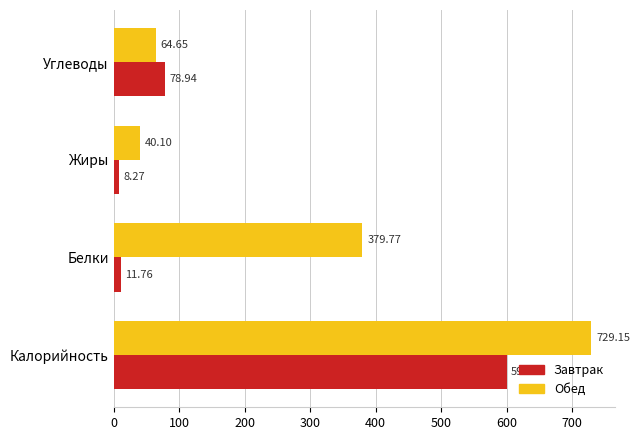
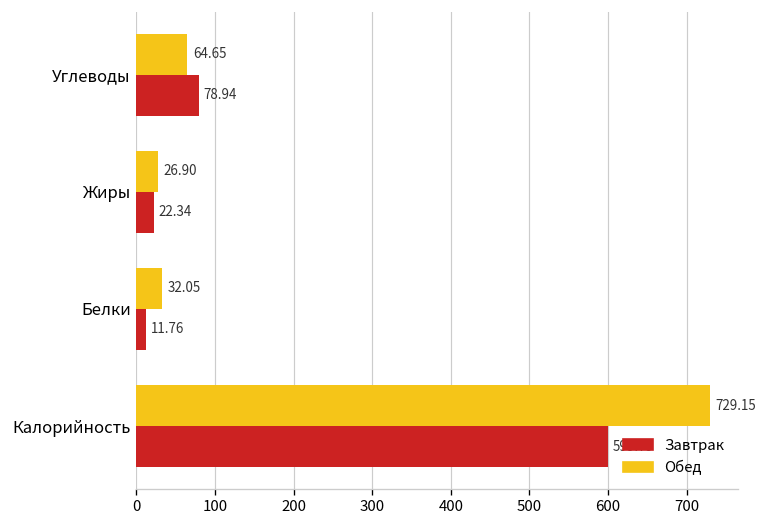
  {
    "Завтрак": {
      "Углеводы": 78.94,
-     "Жиры": 8.27,
+     "Жиры": 22.34,
      "Белки": 11.76,
      "Калорийность": 599.79
    },
    "Обед": {
      "Углеводы": 64.65,
-     "Жиры": 40.10,
-     "Белки": 379.77,
+     "Жиры": 26.90,
+     "Белки": 32.05,
      "Калорийность": 729.15
    }
  }
